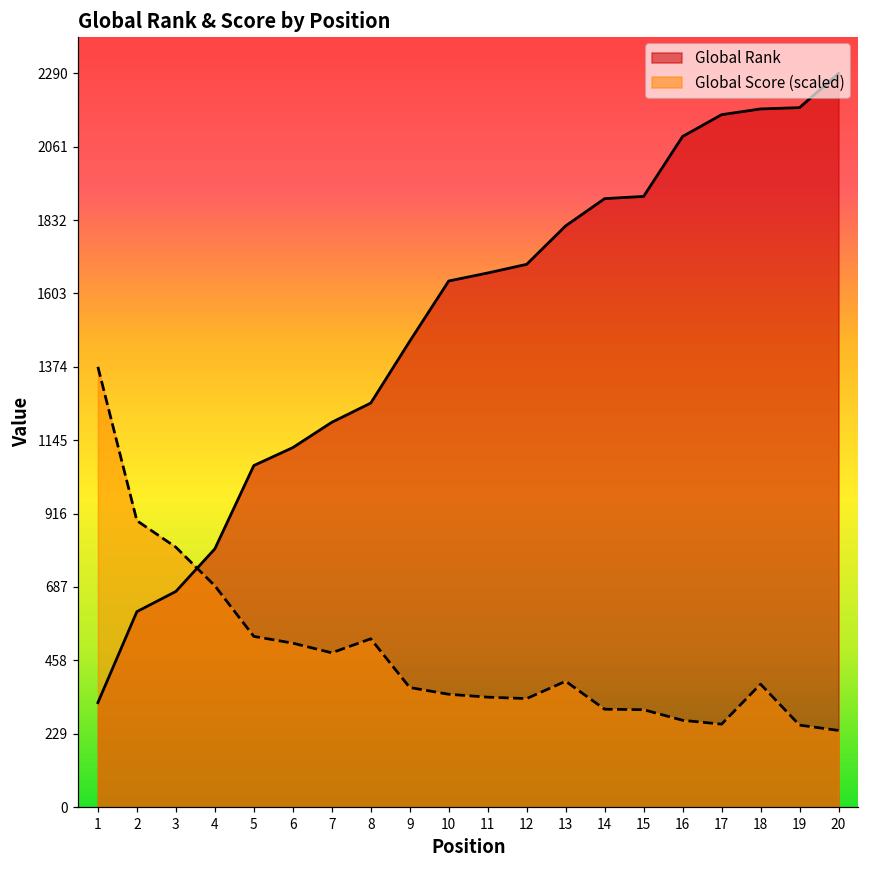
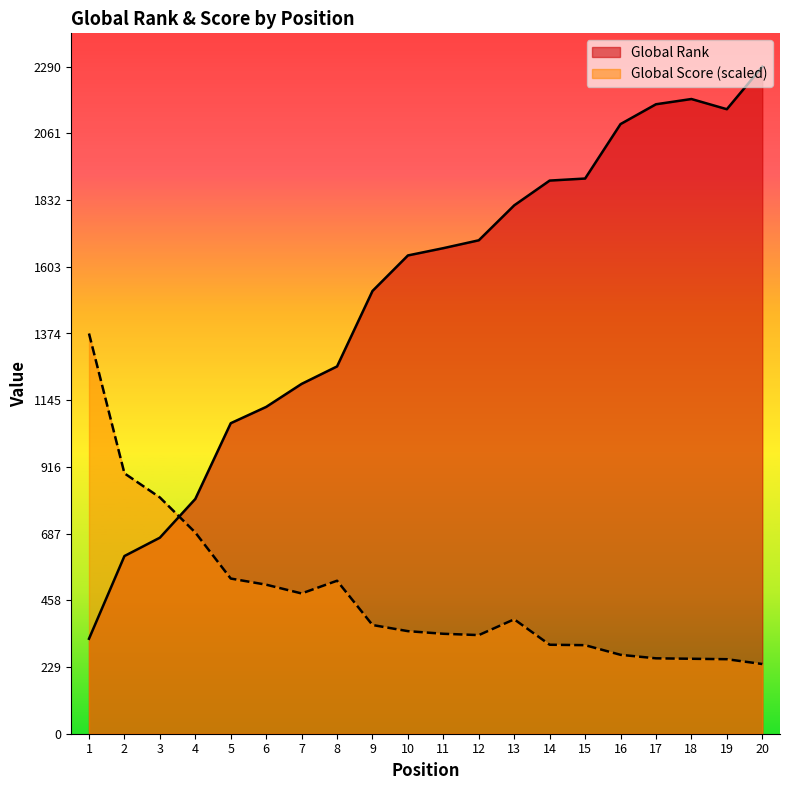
  {
    "Global Rank": {
      "1": 330,
      "2": 610,
      "3": 670,
      "4": 810,
      "5": 1070,
      "6": 1120,
      "7": 1200,
      "8": 1260,
-     "9": 1450,
+     "9": 1520,
      "10": 1640,
      "11": 1670,
      "12": 1690,
      "13": 1810,
      "14": 1900,
      "15": 1910,
      "16": 2090,
      "17": 2160,
      "18": 2180,
-     "19": 2180
+     "19": 2140
    },
    "Global Score (scaled)": {
      "1": 1370,
      "2": 890,
      "3": 810,
      "4": 690,
      "5": 530,
      "6": 510,
      "7": 480,
      "8": 530,
      "9": 370,
      "10": 350,
      "11": 340,
      "12": 340,
      "13": 390,
      "14": 310,
      "15": 300,
      "16": 270,
      "17": 260,
-     "18": 380,
+     "18": 260,
      "19": 260,
      "20": 240
    }
  }
